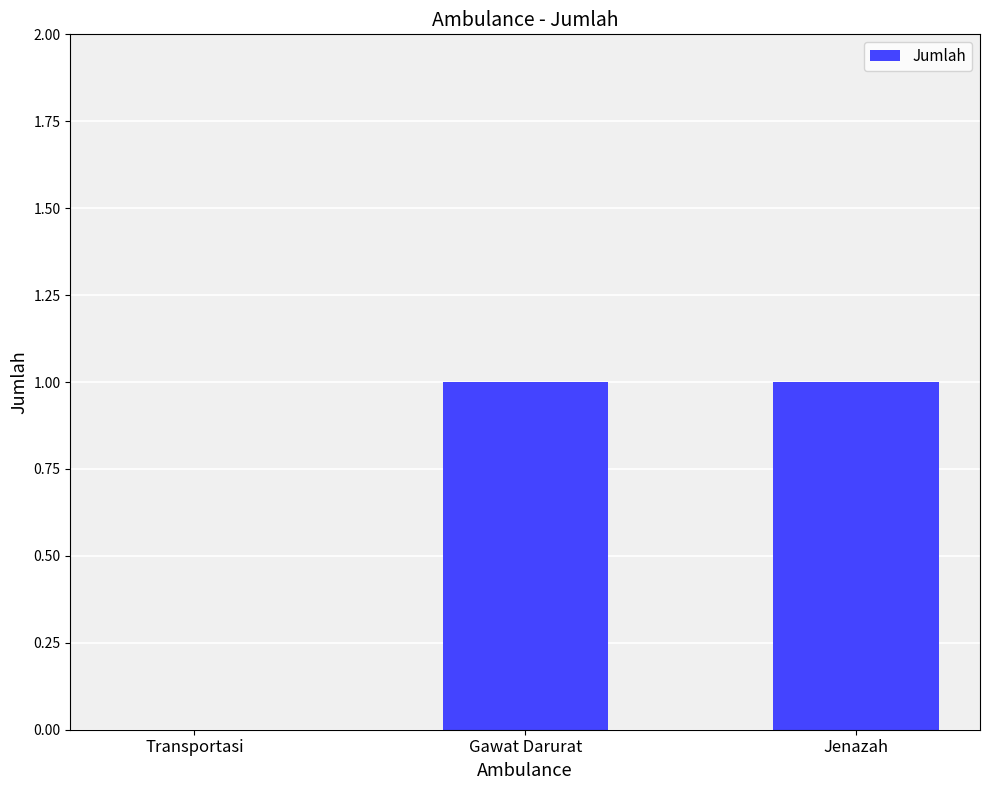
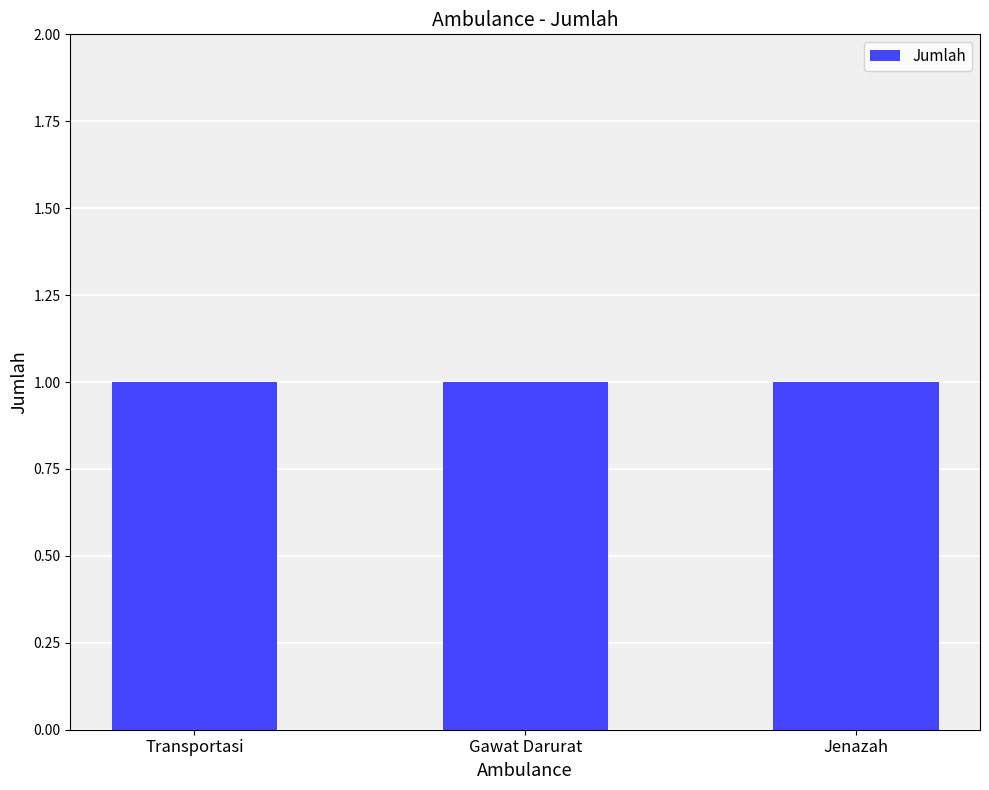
  {
-   "Transportasi": 0,
+   "Transportasi": 1,
    "Gawat Darurat": 1,
    "Jenazah": 1
  }
